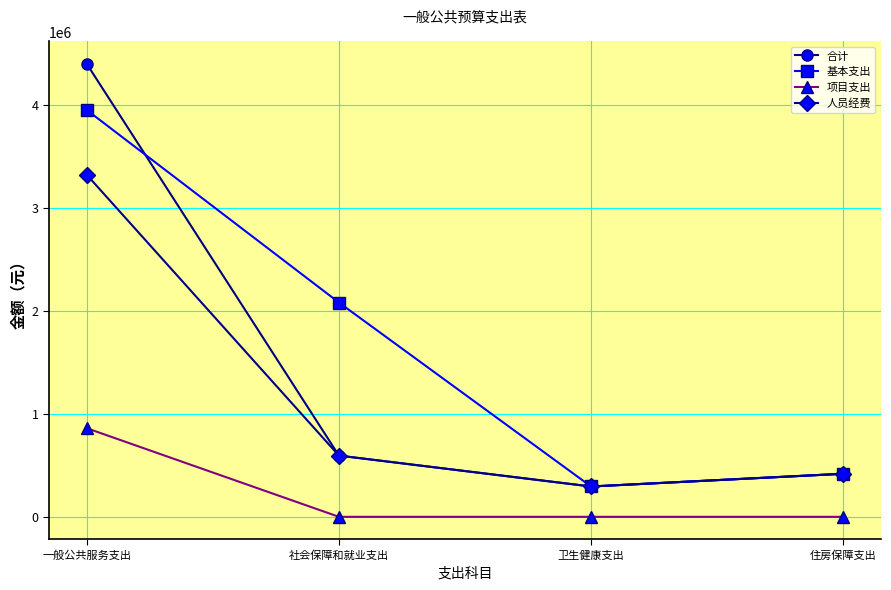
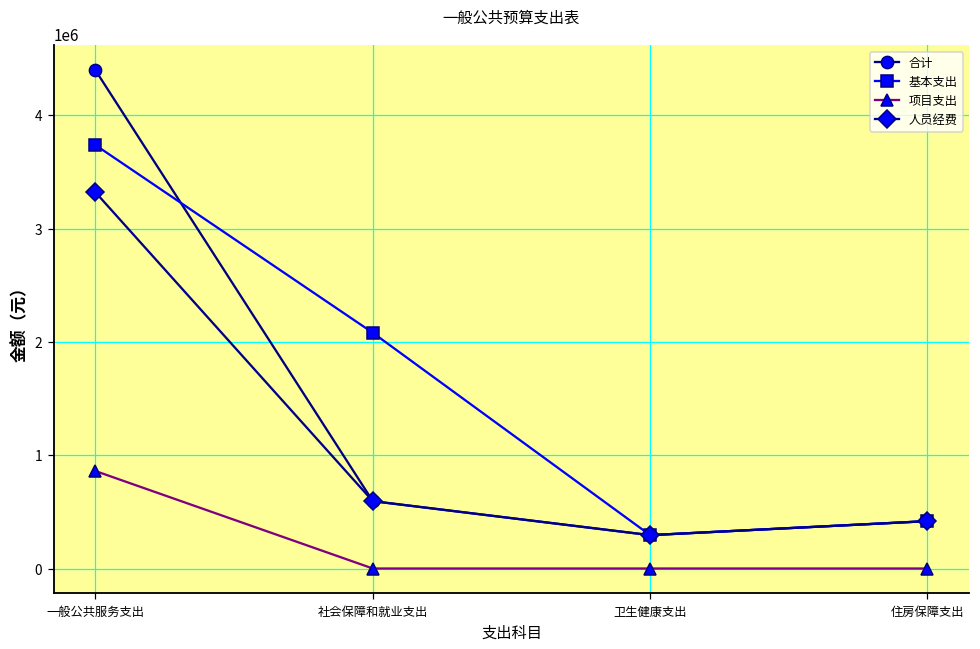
  {
    "基本支出": {
-     "一般公共服务支出": 3950000,
+     "一般公共服务支出": 3740000,
      "社会保障和就业支出": 2080000
    },
    "项目支出": {
      "一般公共服务支出": 860000,
      "社会保障和就业支出": 0,
      "卫生健康支出": 0,
      "住房保障支出": 0
    }
  }
